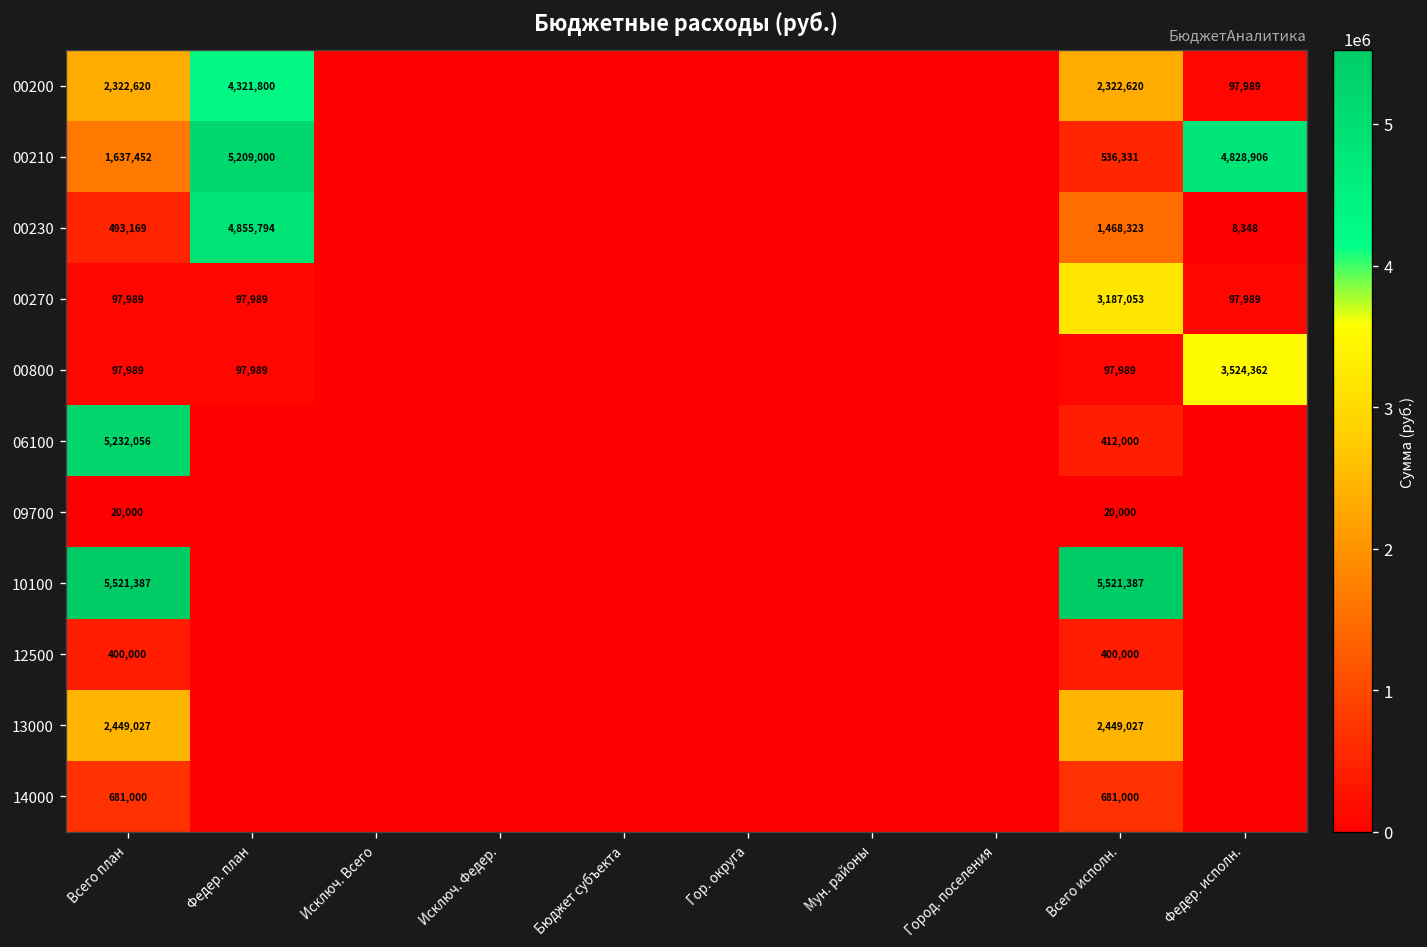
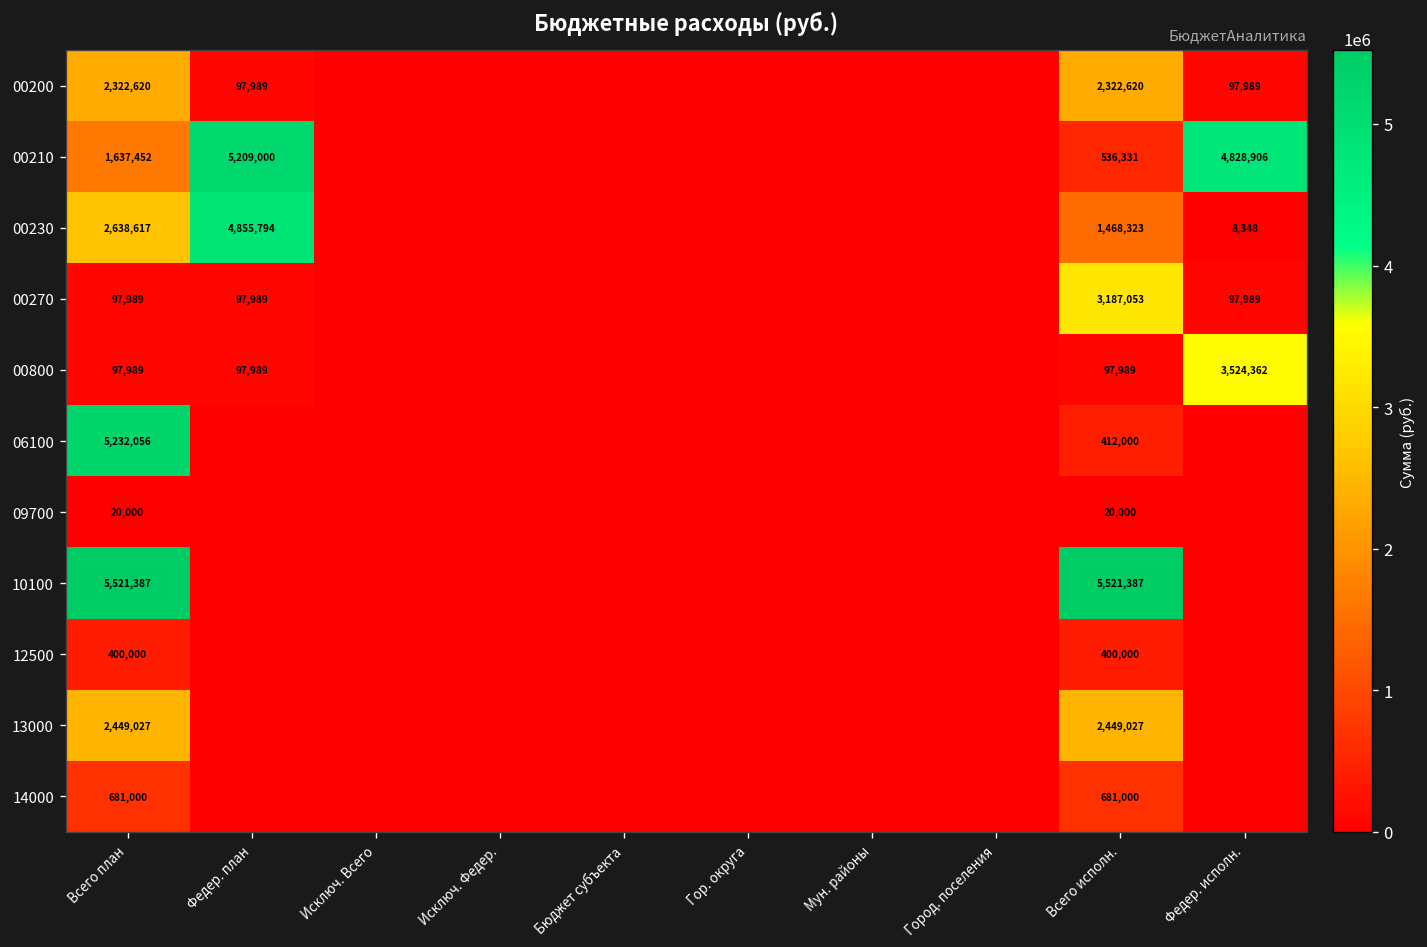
  {
    "00200": {
      "Всего план": "2,322,620",
-     "Федер. план": "4,321,800",
+     "Федер. план": "97,989",
      "Всего исполн.": "2,322,620",
      "Федер. исполн.": "97,989"
    },
    "00210": {
      "Всего план": "1,637,452",
      "Федер. план": "5,209,000",
      "Всего исполн.": "536,331",
      "Федер. исполн.": "4,828,906"
    },
    "00230": {
-     "Всего план": "493,169",
+     "Всего план": "2,638,617",
      "Федер. план": "4,855,794",
      "Всего исполн.": "1,468,323",
      "Федер. исполн.": "8,348"
    },
    "00270": {
      "Всего план": "97,989",
      "Федер. план": "97,989",
      "Всего исполн.": "3,187,053",
      "Федер. исполн.": "97,989"
    },
    "00800": {
      "Всего план": "97,989",
      "Федер. план": "97,989",
      "Всего исполн.": "97,989",
      "Федер. исполн.": "3,524,362"
    },
    "06100": {
      "Всего план": "5,232,056",
      "Всего исполн.": "412,000"
    },
    "09700": {
      "Всего план": "20,000",
      "Всего исполн.": "20,000"
    },
    "10100": {
      "Всего план": "5,521,387",
      "Всего исполн.": "5,521,387"
    },
    "12500": {
      "Всего план": "400,000",
      "Всего исполн.": "400,000"
    },
    "13000": {
      "Всего план": "2,449,027",
      "Всего исполн.": "2,449,027"
    },
    "14000": {
      "Всего план": "681,000",
      "Всего исполн.": "681,000"
    }
  }
